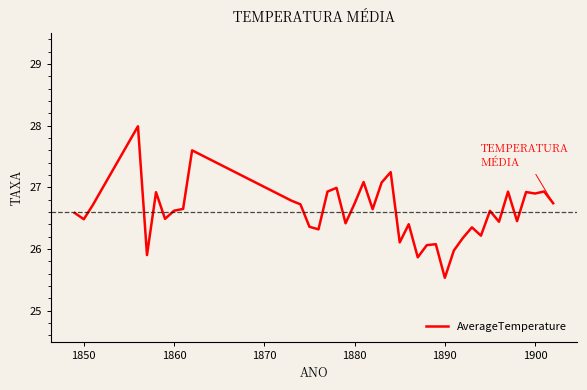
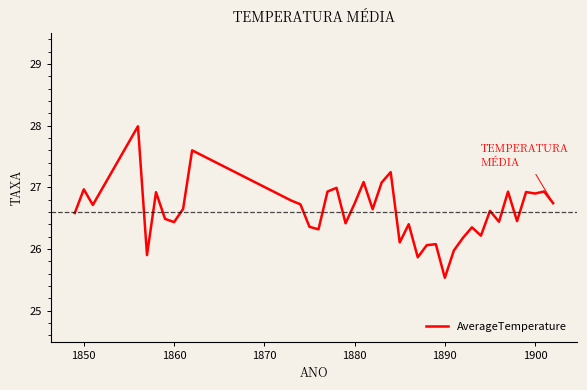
  {
-   "1850": 26.5,
-   "1860": 26.6,
+   "1850": 27.0,
+   "1860": 26.4,
    "1880": 26.7,
    "1890": 25.5,
    "1900": 26.9
  }
